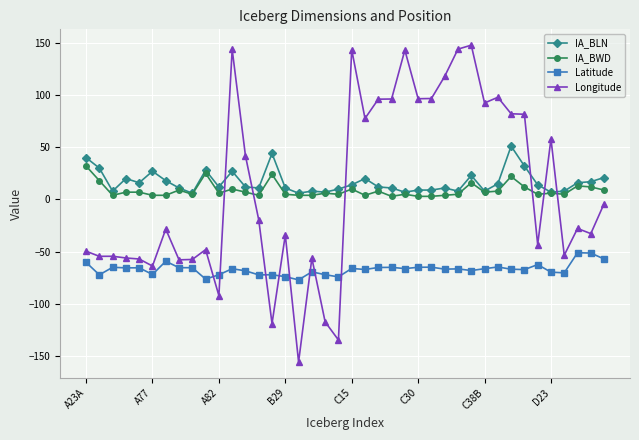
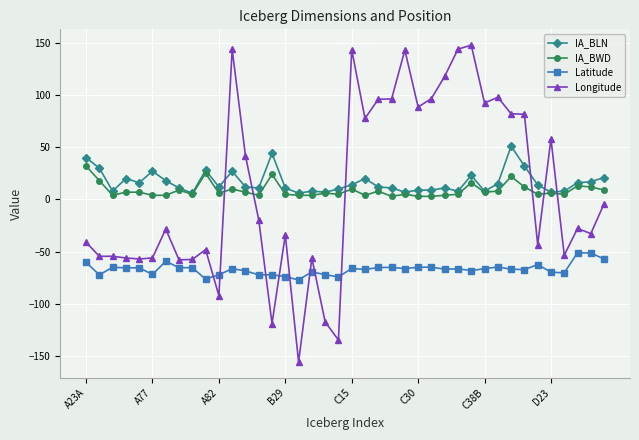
  {
    "Longitude": {
-     "A23A": -49,
-     "A77": -64,
+     "A23A": -41,
+     "A77": -56,
      "A82": -92,
      "B29": -34,
      "C15": 143,
-     "C30": 96,
+     "C30": 88,
      "C38B": 92,
      "D23": 58
    }
  }
